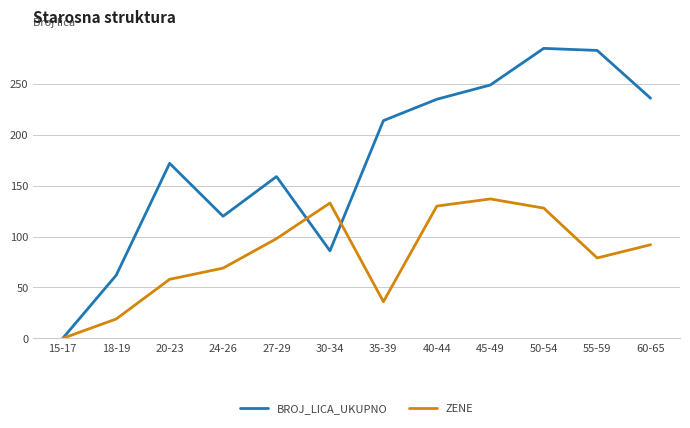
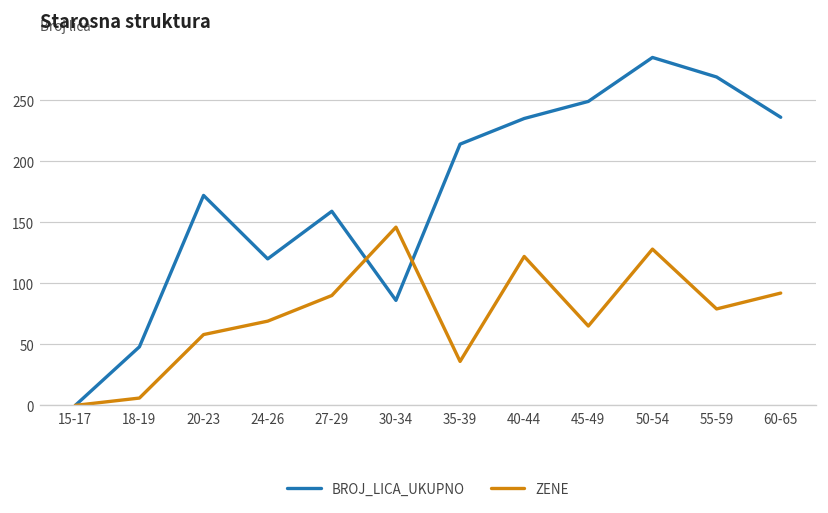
  {
    "BROJ_LICA_UKUPNO": {
-     "18-19": 62,
+     "18-19": 48,
      "20-23": 172,
      "24-26": 120,
      "27-29": 159,
      "30-34": 86,
      "35-39": 214,
      "40-44": 235,
      "45-49": 249,
      "50-54": 285,
-     "55-59": 283,
+     "55-59": 269,
      "60-65": 236
    },
    "ZENE": {
-     "18-19": 19,
+     "18-19": 6,
      "20-23": 58,
      "24-26": 69,
-     "27-29": 98,
-     "30-34": 133,
+     "27-29": 90,
+     "30-34": 146,
      "35-39": 36,
-     "40-44": 130,
-     "45-49": 137,
+     "40-44": 122,
+     "45-49": 65,
      "50-54": 128,
      "55-59": 79,
      "60-65": 92
    }
  }
